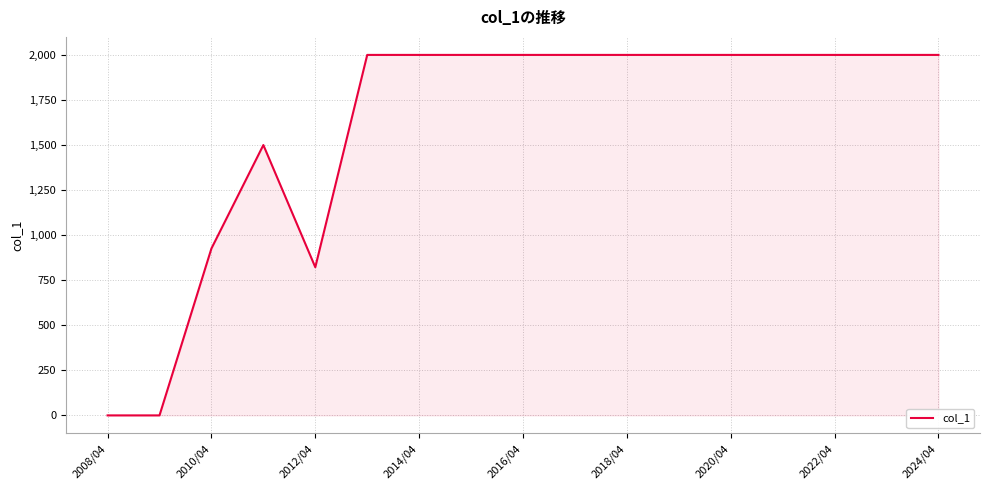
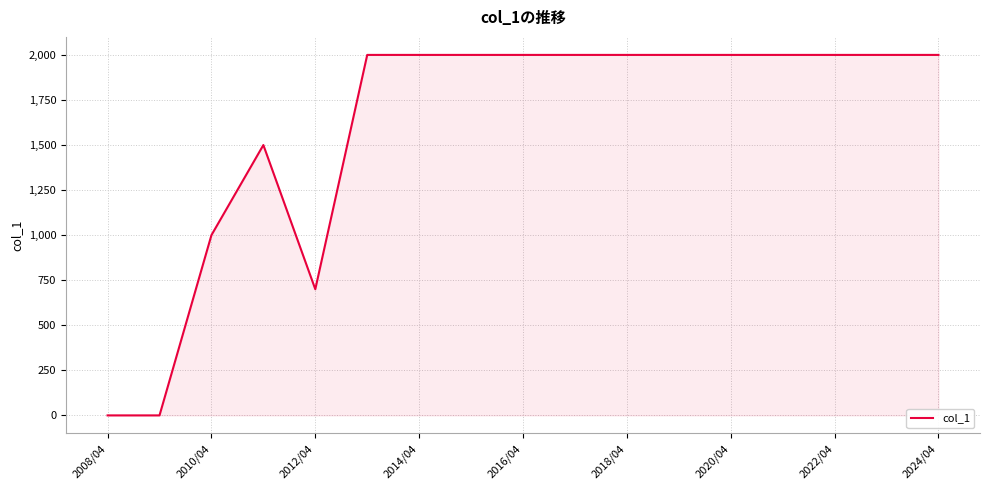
  {
    "2008/04": "0",
-   "2010/04": "930",
-   "2012/04": "820",
+   "2010/04": "1,000",
+   "2012/04": "700",
    "2014/04": "2,000",
    "2016/04": "2,000",
    "2018/04": "2,000",
    "2020/04": "2,000",
    "2022/04": "2,000",
    "2024/04": "2,000"
  }
